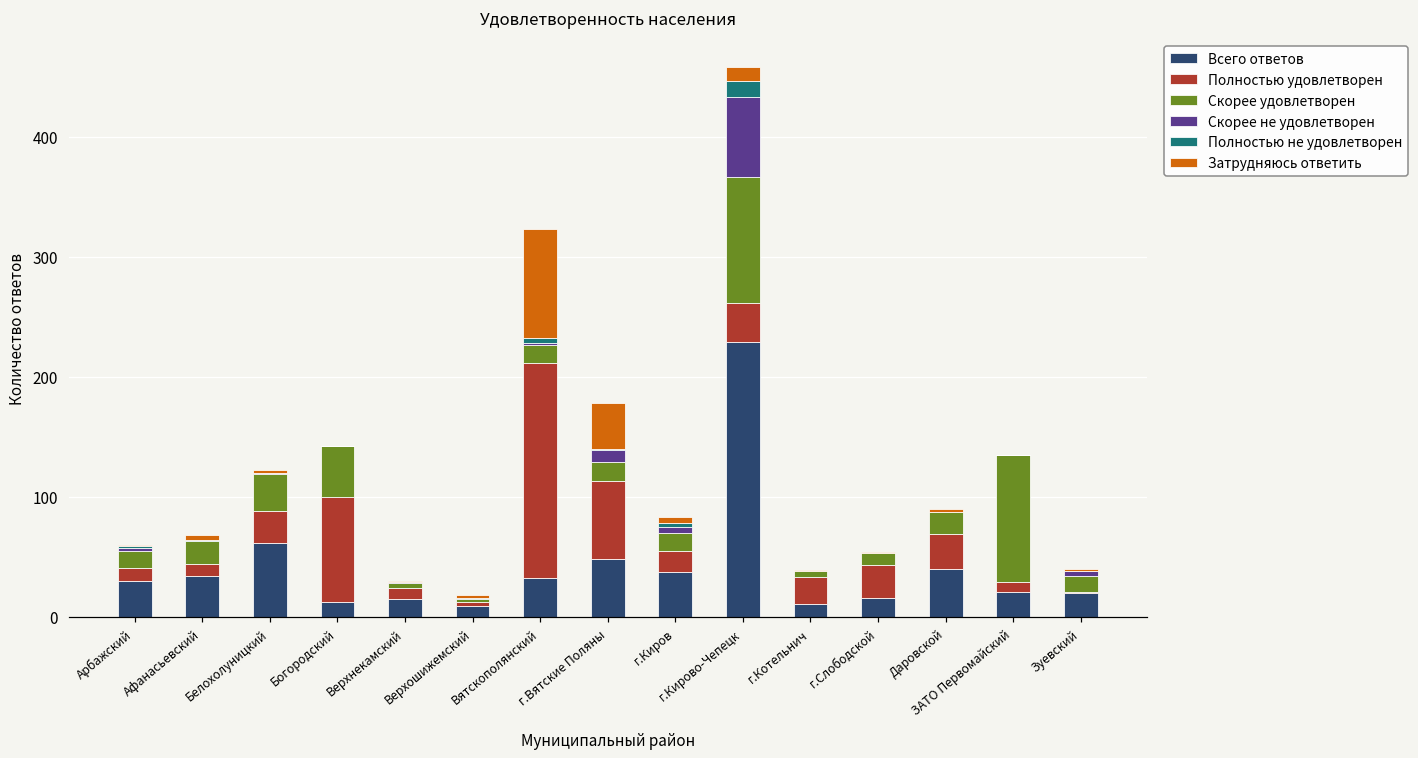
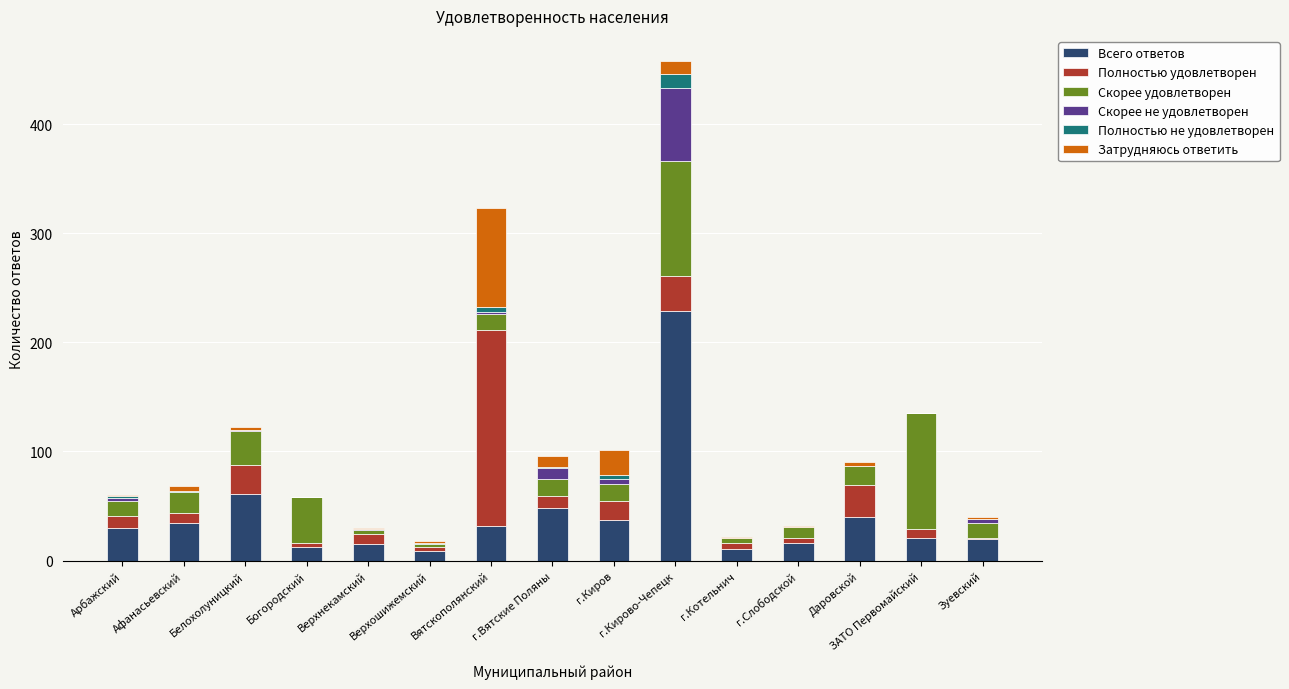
  {
    "Полностью удовлетворен": {
      "Арбажский": 11,
      "Афанасьевский": 10,
      "Белохолуницкий": 27,
-     "Богородский": 88,
+     "Богородский": 4,
      "Верхнекамский": 9,
      "Верхошижемский": 3,
      "Вятскополянский": 179,
-     "г.Вятские Поляны": 65,
+     "г.Вятские Поляны": 11,
      "г.Киров": 18,
      "г.Кирово-Чепецк": 32,
-     "г.Котельнич": 22,
-     "г.Слободской": 27,
+     "г.Котельнич": 5,
+     "г.Слободской": 5,
      "Даровской": 29,
      "ЗАТО Первомайский": 8
    },
    "Скорее удовлетворен": {
      "Арбажский": 14,
      "Афанасьевский": 19,
      "Белохолуницкий": 31,
      "Богородский": 42,
      "Верхнекамский": 4,
      "Верхошижемский": 3,
      "Вятскополянский": 15,
      "г.Вятские Поляны": 16,
      "г.Киров": 15,
      "г.Кирово-Чепецк": 105,
      "г.Котельнич": 5,
      "г.Слободской": 10,
      "Даровской": 18,
      "ЗАТО Первомайский": 106,
      "Зуевский": 13
    },
    "Затрудняюсь ответить": {
      "Афанасьевский": 4,
      "Богородский": 0,
      "Вятскополянский": 91,
-     "г.Вятские Поляны": 38,
-     "г.Киров": 5,
+     "г.Вятские Поляны": 10,
+     "г.Киров": 23,
      "г.Кирово-Чепецк": 12,
      "Даровской": 3,
      "ЗАТО Первомайский": 0
    }
  }
